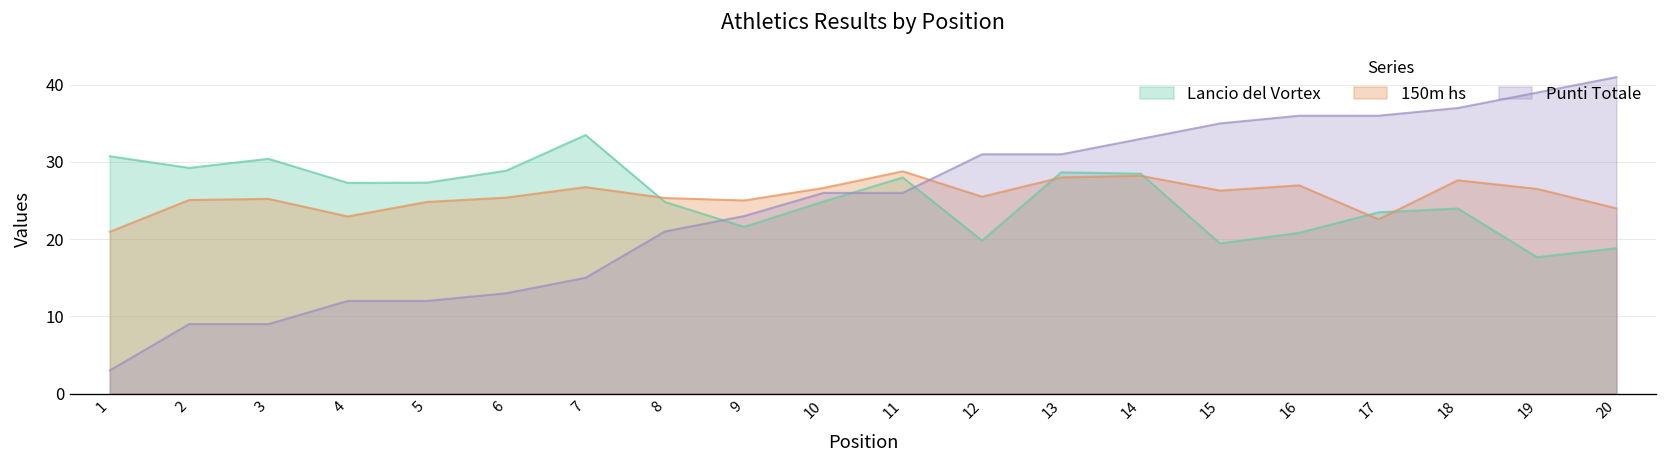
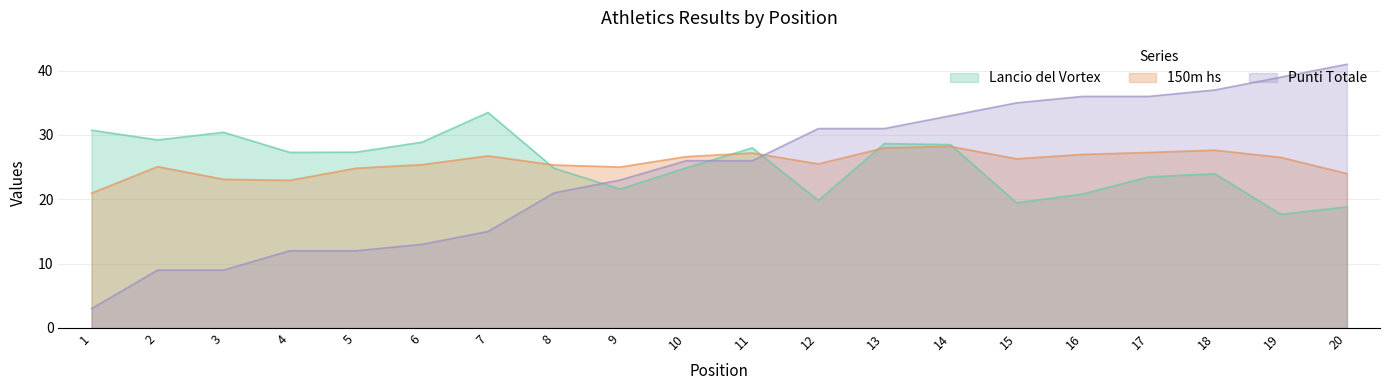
  {
    "150m hs": {
      "1": 21,
      "2": 25,
-     "3": 25,
+     "3": 23,
      "4": 23,
      "5": 25,
      "6": 25,
      "7": 27,
      "8": 25,
      "9": 25,
      "10": 27,
-     "11": 29,
+     "11": 27,
      "12": 26,
      "13": 28,
      "15": 26,
      "16": 27,
-     "17": 23,
+     "17": 27,
      "18": 28,
      "19": 27,
      "20": 24
    }
  }
